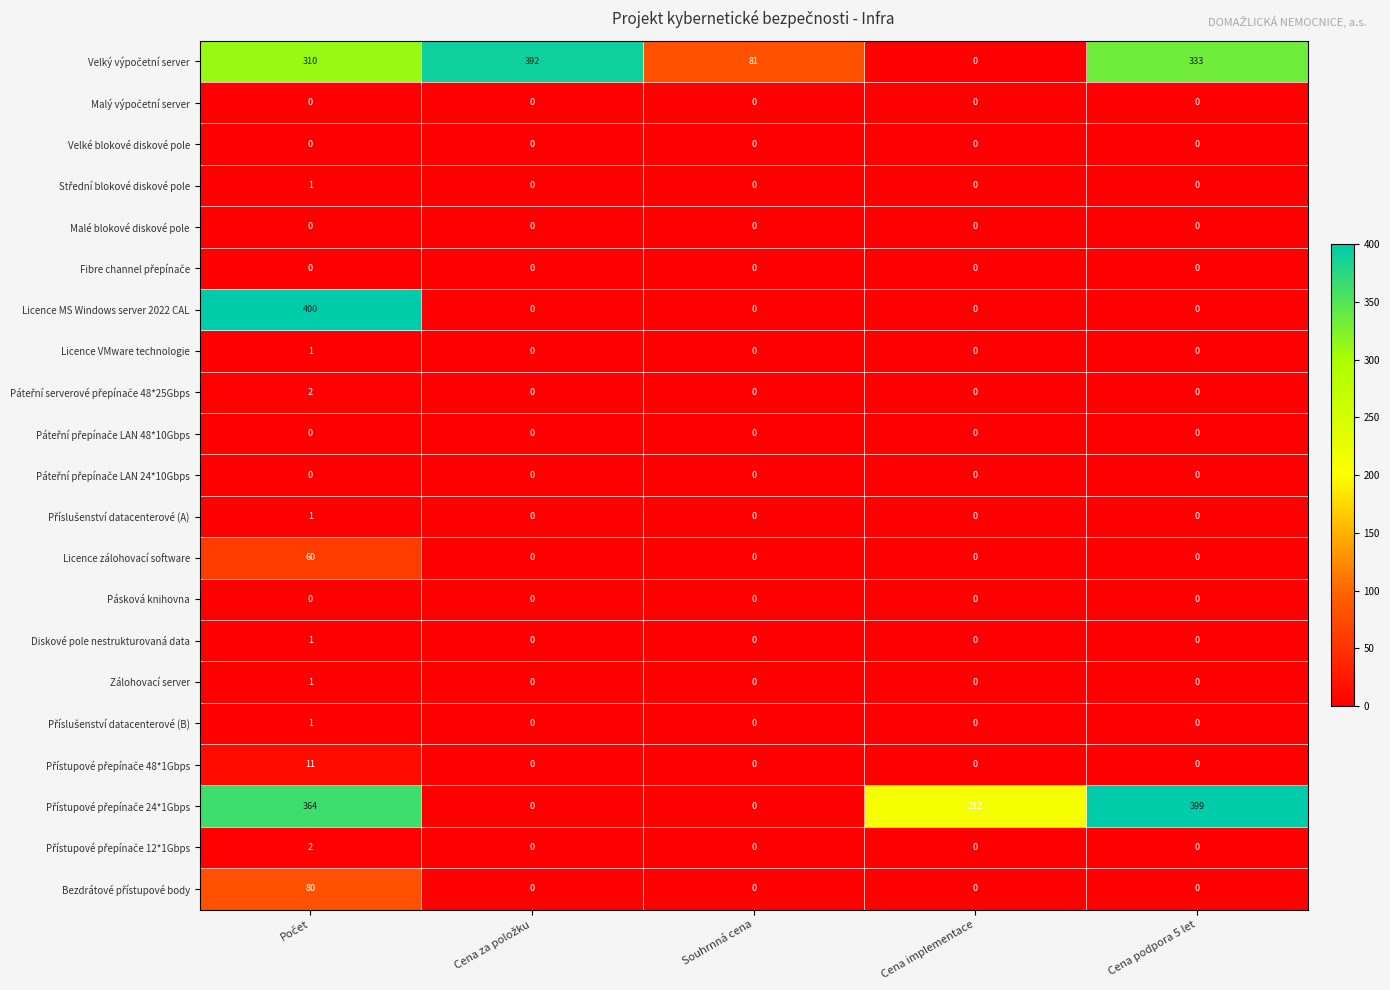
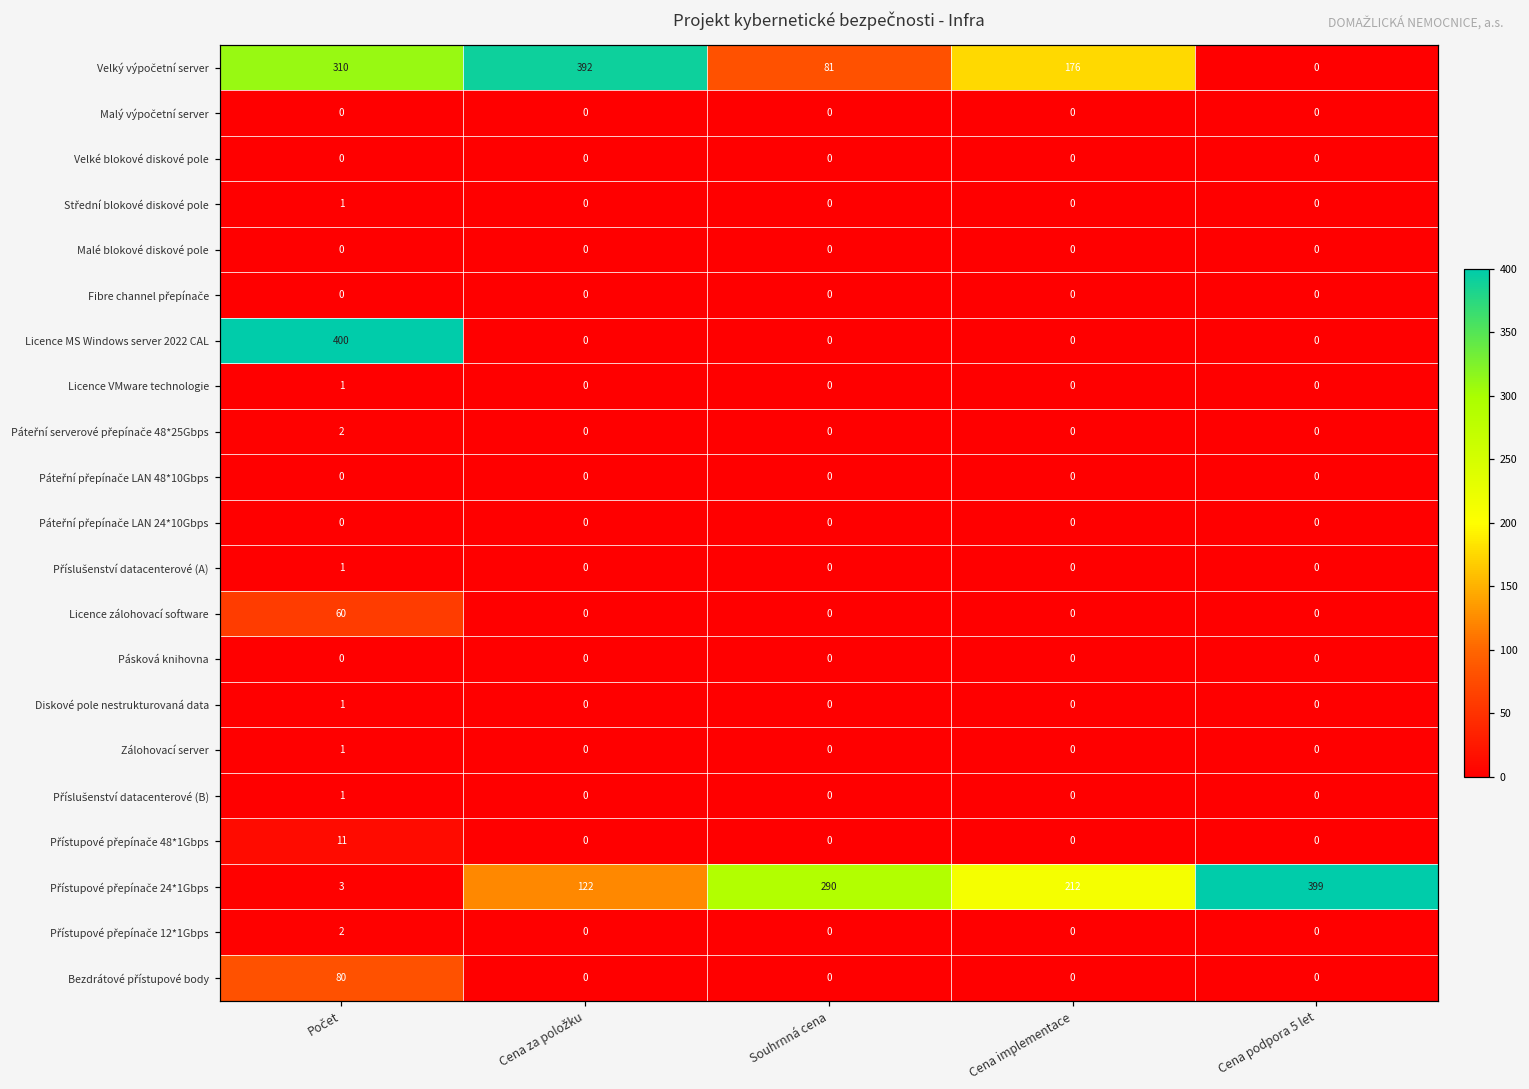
  {
    "Velký výpočetní server": {
      "Počet": 310,
      "Cena za položku": 392,
      "Souhrnná cena": 81,
-     "Cena implementace": 0,
-     "Cena podpora 5 let": 333
+     "Cena implementace": 176,
+     "Cena podpora 5 let": 0
    },
    "Malý výpočetní server": {
      "Počet": 0,
      "Cena za položku": 0,
      "Souhrnná cena": 0,
      "Cena implementace": 0,
      "Cena podpora 5 let": 0
    },
    "Velké blokové diskové pole": {
      "Počet": 0,
      "Cena za položku": 0,
      "Souhrnná cena": 0,
      "Cena implementace": 0,
      "Cena podpora 5 let": 0
    },
    "Střední blokové diskové pole": {
      "Počet": 1,
      "Cena za položku": 0,
      "Souhrnná cena": 0,
      "Cena implementace": 0,
      "Cena podpora 5 let": 0
    },
    "Malé blokové diskové pole": {
      "Počet": 0,
      "Cena za položku": 0,
      "Souhrnná cena": 0,
      "Cena implementace": 0,
      "Cena podpora 5 let": 0
    },
    "Fibre channel přepínače": {
      "Počet": 0,
      "Cena za položku": 0,
      "Souhrnná cena": 0,
      "Cena implementace": 0,
      "Cena podpora 5 let": 0
    },
    "Licence MS Windows server 2022 CAL": {
      "Počet": 400,
      "Cena za položku": 0,
      "Souhrnná cena": 0,
      "Cena implementace": 0,
      "Cena podpora 5 let": 0
    },
    "Licence VMware technologie": {
      "Počet": 1,
      "Cena za položku": 0,
      "Souhrnná cena": 0,
      "Cena implementace": 0,
      "Cena podpora 5 let": 0
    },
    "Páteřní serverové přepínače 48*25Gbps": {
      "Počet": 2,
      "Cena za položku": 0,
      "Souhrnná cena": 0,
      "Cena implementace": 0,
      "Cena podpora 5 let": 0
    },
    "Páteřní přepínače LAN 48*10Gbps": {
      "Počet": 0,
      "Cena za položku": 0,
      "Souhrnná cena": 0,
      "Cena implementace": 0,
      "Cena podpora 5 let": 0
    },
    "Páteřní přepínače LAN 24*10Gbps": {
      "Počet": 0,
      "Cena za položku": 0,
      "Souhrnná cena": 0,
      "Cena implementace": 0,
      "Cena podpora 5 let": 0
    },
    "Příslušenství datacenterové (A)": {
      "Počet": 1,
      "Cena za položku": 0,
      "Souhrnná cena": 0,
      "Cena implementace": 0,
      "Cena podpora 5 let": 0
    },
    "Licence zálohovací software": {
      "Počet": 60,
      "Cena za položku": 0,
      "Souhrnná cena": 0,
      "Cena implementace": 0,
      "Cena podpora 5 let": 0
    },
    "Pásková knihovna": {
      "Počet": 0,
      "Cena za položku": 0,
      "Souhrnná cena": 0,
      "Cena implementace": 0,
      "Cena podpora 5 let": 0
    },
    "Diskové pole nestrukturovaná data": {
      "Počet": 1,
      "Cena za položku": 0,
      "Souhrnná cena": 0,
      "Cena implementace": 0,
      "Cena podpora 5 let": 0
    },
    "Zálohovací server": {
      "Počet": 1,
      "Cena za položku": 0,
      "Souhrnná cena": 0,
      "Cena implementace": 0,
      "Cena podpora 5 let": 0
    },
    "Příslušenství datacenterové (B)": {
      "Počet": 1,
      "Cena za položku": 0,
      "Souhrnná cena": 0,
      "Cena implementace": 0,
      "Cena podpora 5 let": 0
    },
    "Přístupové přepínače 48*1Gbps": {
      "Počet": 11,
      "Cena za položku": 0,
      "Souhrnná cena": 0,
      "Cena implementace": 0,
      "Cena podpora 5 let": 0
    },
    "Přístupové přepínače 24*1Gbps": {
-     "Počet": 364,
-     "Cena za položku": 0,
-     "Souhrnná cena": 0,
+     "Počet": 3,
+     "Cena za položku": 122,
+     "Souhrnná cena": 290,
      "Cena implementace": 212,
      "Cena podpora 5 let": 399
    },
    "Přístupové přepínače 12*1Gbps": {
      "Počet": 2,
      "Cena za položku": 0,
      "Souhrnná cena": 0,
      "Cena implementace": 0,
      "Cena podpora 5 let": 0
    },
    "Bezdrátové přístupové body": {
      "Počet": 80,
      "Cena za položku": 0,
      "Souhrnná cena": 0,
      "Cena implementace": 0,
      "Cena podpora 5 let": 0
    }
  }
